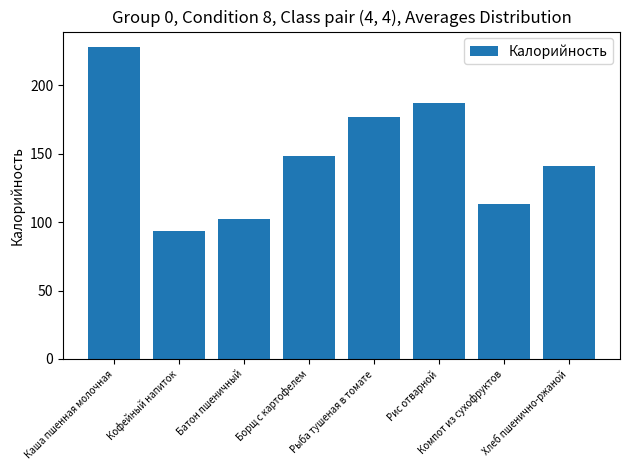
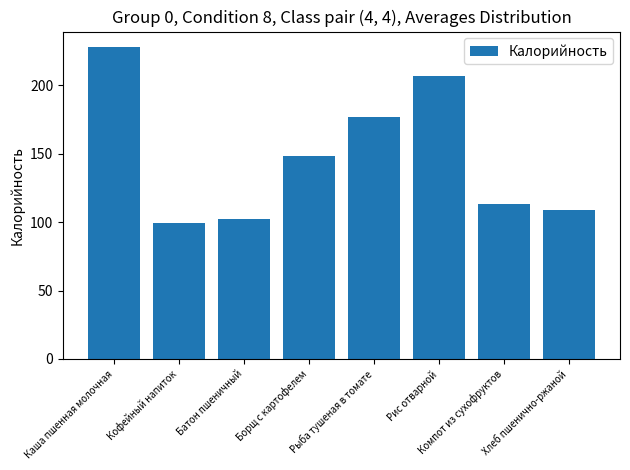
  {
    "Каша пшенная молочная": 228,
-   "Кофейный напиток": 93,
+   "Кофейный напиток": 100,
    "Батон пшеничный": 103,
    "Борщ с картофелем": 148,
    "Рыба тушеная в томате": 177,
-   "Рис отварной": 187,
+   "Рис отварной": 207,
    "Компот из сухофруктов": 113,
-   "Хлеб пшенично-ржаной": 141
+   "Хлеб пшенично-ржаной": 109
  }
